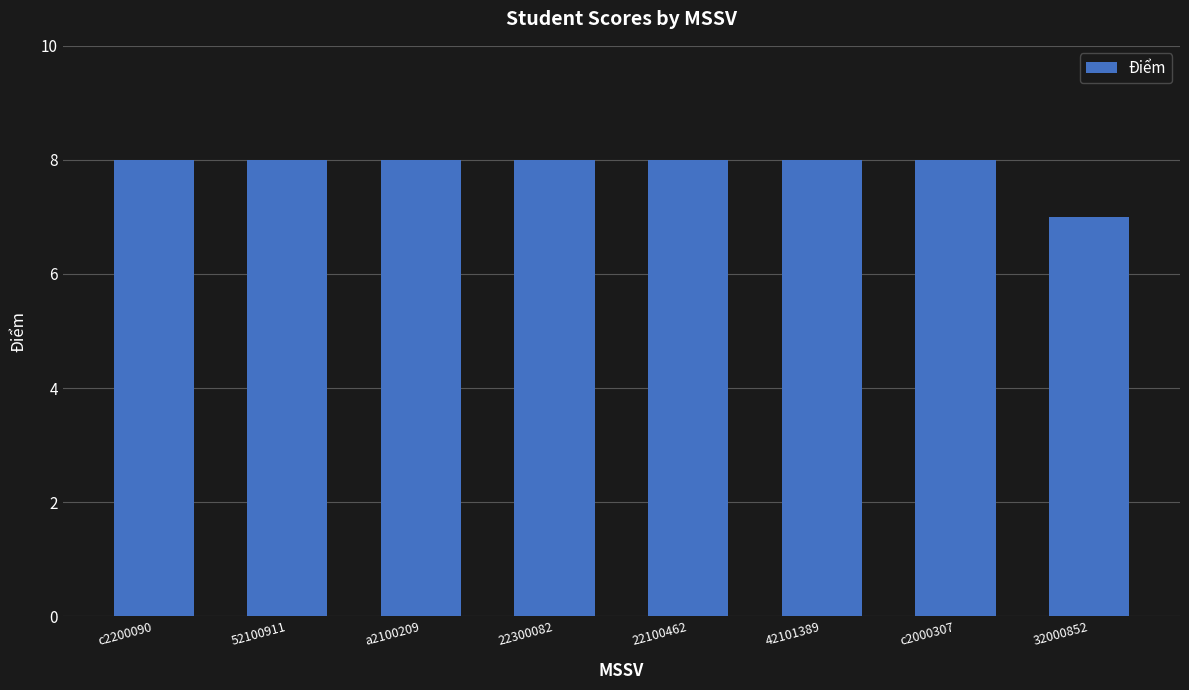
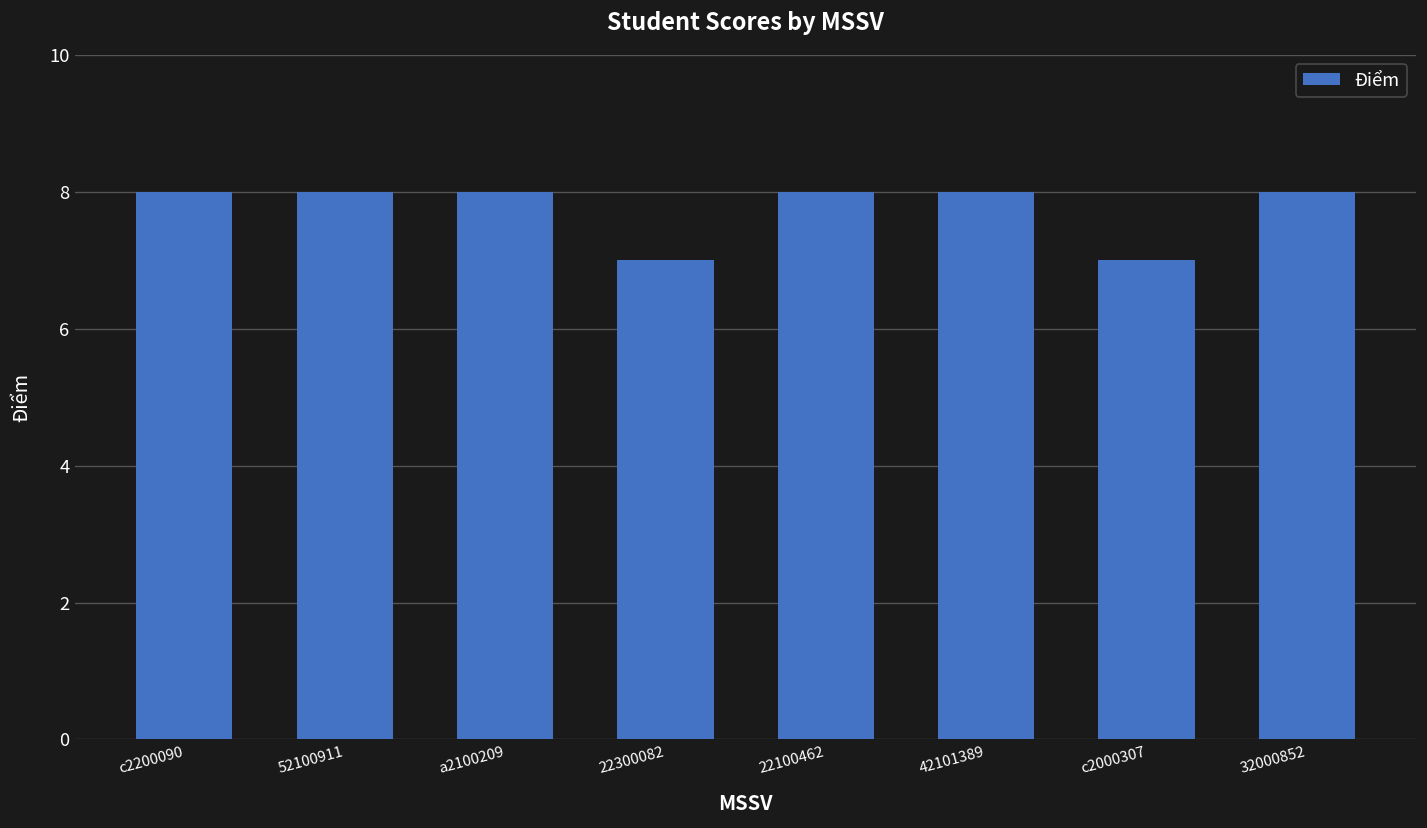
  {
    "c2200090": 8,
    "52100911": 8,
    "a2100209": 8,
-   "22300082": 8,
+   "22300082": 7,
    "22100462": 8,
    "42101389": 8,
-   "c2000307": 8,
-   "32000852": 7
+   "c2000307": 7,
+   "32000852": 8
  }
